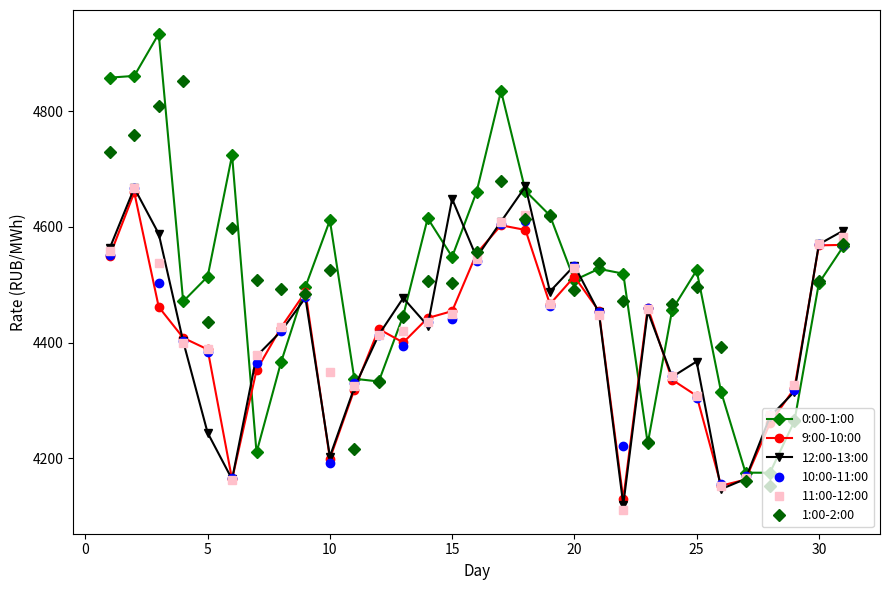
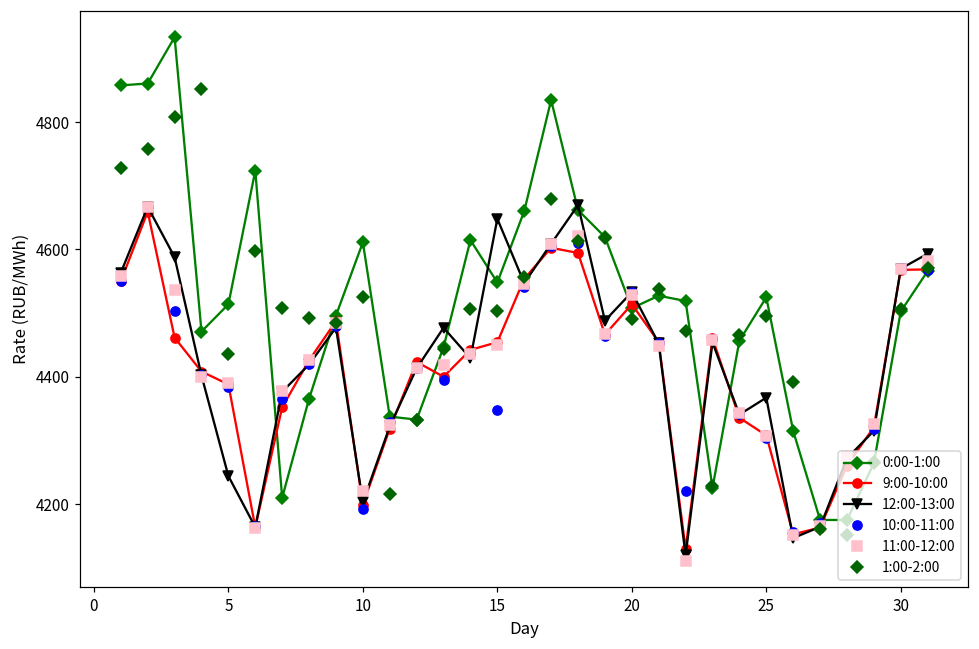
  {
    "9:00-10:00": {
      "15": 4450,
      "20": 4510
    },
    "12:00-13:00": {
      "5": 4240,
      "15": 4650,
      "25": 4370
    },
    "10:00-11:00": {
      "5": 4380,
      "10": 4190,
-     "15": 4440
+     "15": 4350
    },
    "11:00-12:00": {
-     "10": 4350,
+     "10": 4220,
      "15": 4450
    }
  }
